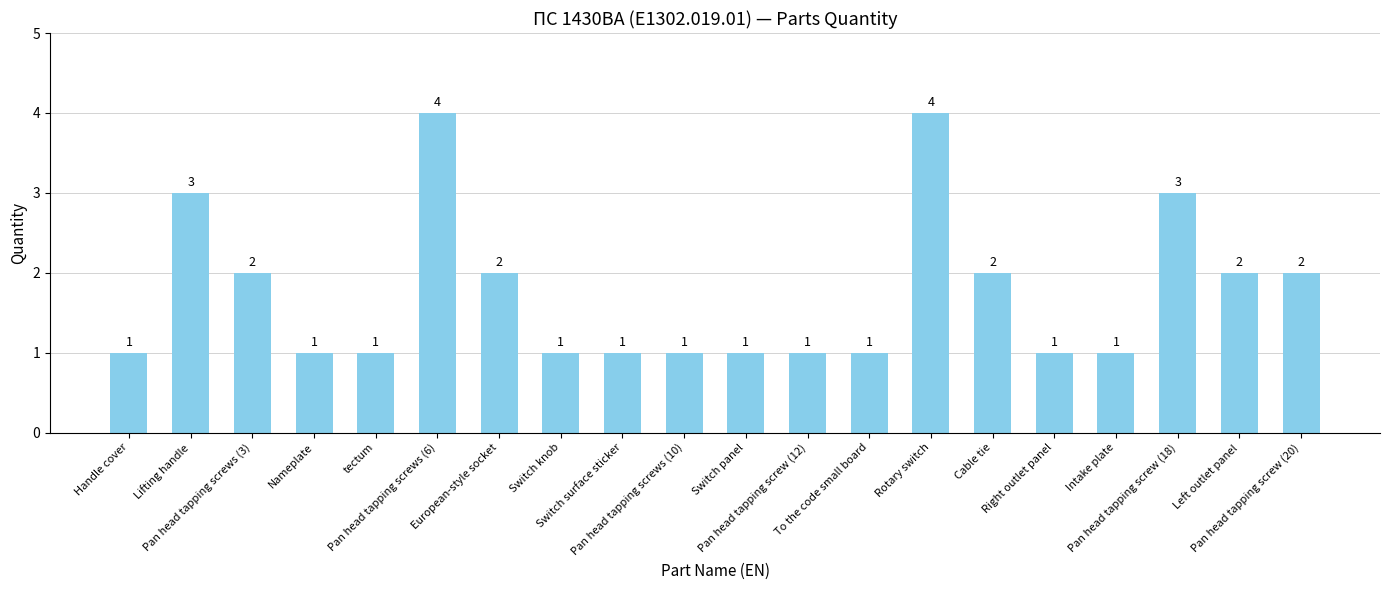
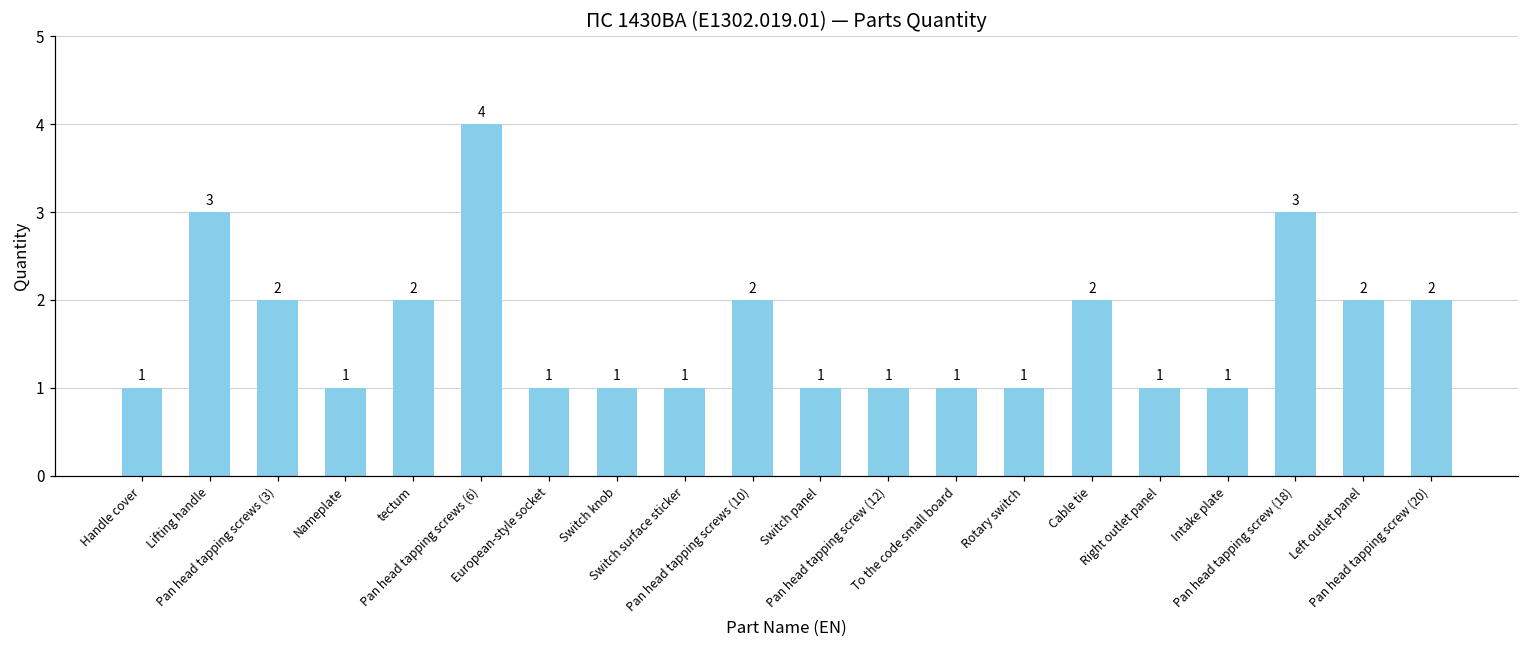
  {
    "Handle cover": 1,
    "Lifting handle": 3,
    "Pan head tapping screws (3)": 2,
    "Nameplate": 1,
-   "tectum": 1,
+   "tectum": 2,
    "Pan head tapping screws (6)": 4,
-   "European-style socket": 2,
+   "European-style socket": 1,
    "Switch knob": 1,
    "Switch surface sticker": 1,
-   "Pan head tapping screws (10)": 1,
+   "Pan head tapping screws (10)": 2,
    "Switch panel": 1,
    "Pan head tapping screw (12)": 1,
    "To the code small board": 1,
-   "Rotary switch": 4,
+   "Rotary switch": 1,
    "Cable tie": 2,
    "Right outlet panel": 1,
    "Intake plate": 1,
    "Pan head tapping screw (18)": 3,
    "Left outlet panel": 2,
    "Pan head tapping screw (20)": 2
  }
